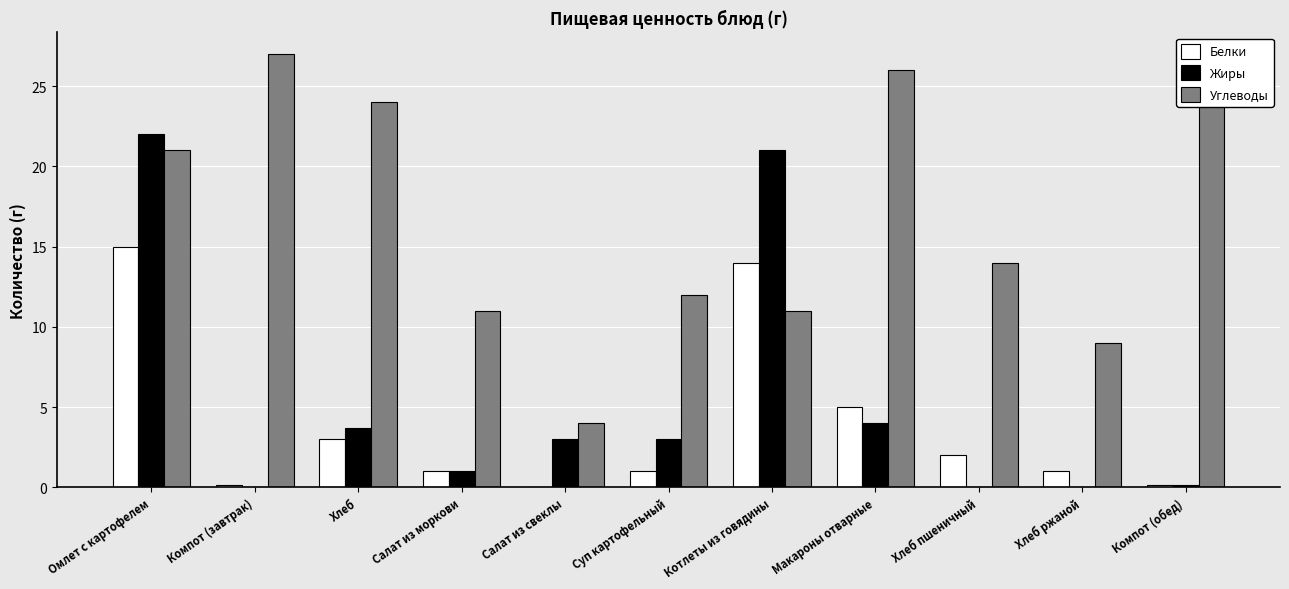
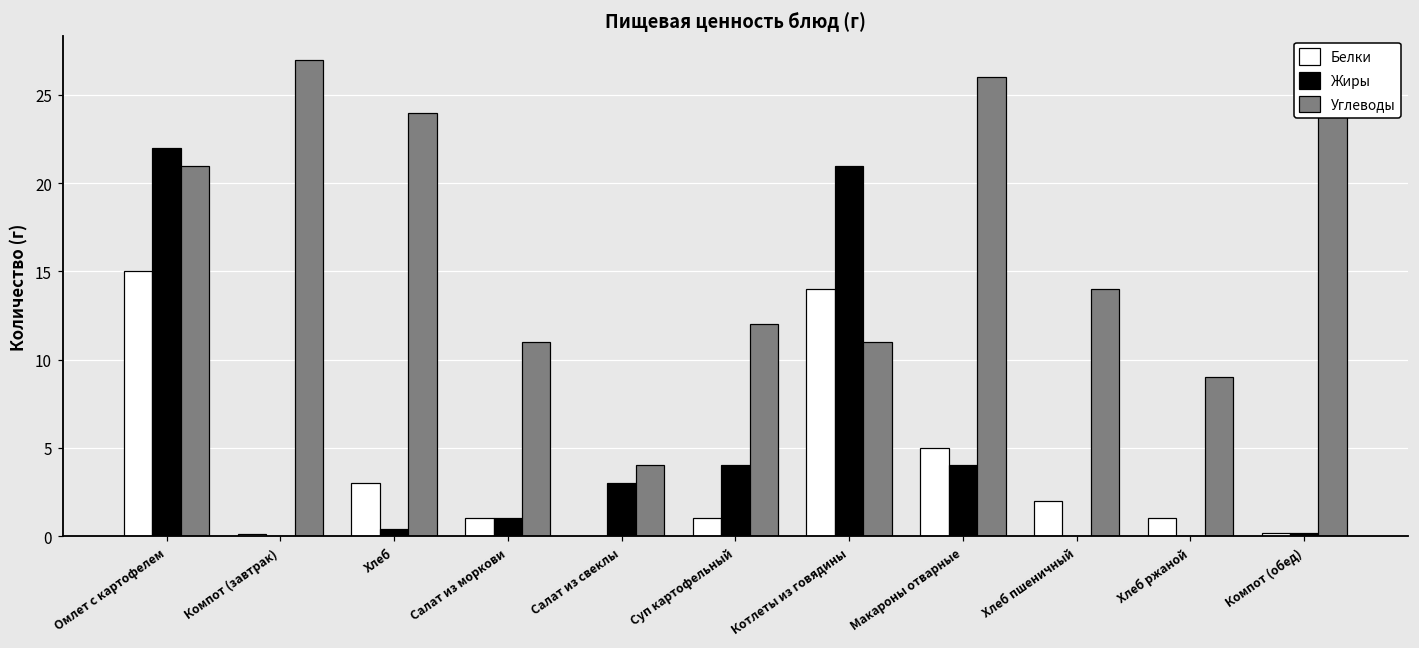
  {
    "Белки": {
      "Омлет с картофелем": 15.0,
      "Хлеб": 3.0,
      "Салат из моркови": 1.0,
      "Салат из свеклы": 0.0,
      "Суп картофельный": 1.0,
      "Котлеты из говядины": 14.0,
      "Макароны отварные": 5.0,
      "Хлеб пшеничный": 2.0,
      "Хлеб ржаной": 1.0,
      "Компот (обед)": 0.2
    },
    "Жиры": {
      "Омлет с картофелем": 22.0,
      "Компот (завтрак)": 0.0,
-     "Хлеб": 3.7,
+     "Хлеб": 0.4,
      "Салат из моркови": 1.0,
      "Салат из свеклы": 3.0,
-     "Суп картофельный": 3,
+     "Суп картофельный": 4,
      "Котлеты из говядины": 21.0,
      "Макароны отварные": 4.0,
      "Хлеб пшеничный": 0.0,
      "Хлеб ржаной": 0.0,
      "Компот (обед)": 0.2
    },
    "Углеводы": {
      "Омлет с картофелем": 21.0,
      "Компот (завтрак)": 27.0,
      "Хлеб": 24.0,
      "Салат из моркови": 11.0,
      "Салат из свеклы": 4.0,
      "Суп картофельный": 12.0,
      "Котлеты из говядины": 11.0,
      "Макароны отварные": 26.0,
      "Хлеб пшеничный": 14.0,
      "Хлеб ржаной": 9.0
    }
  }
